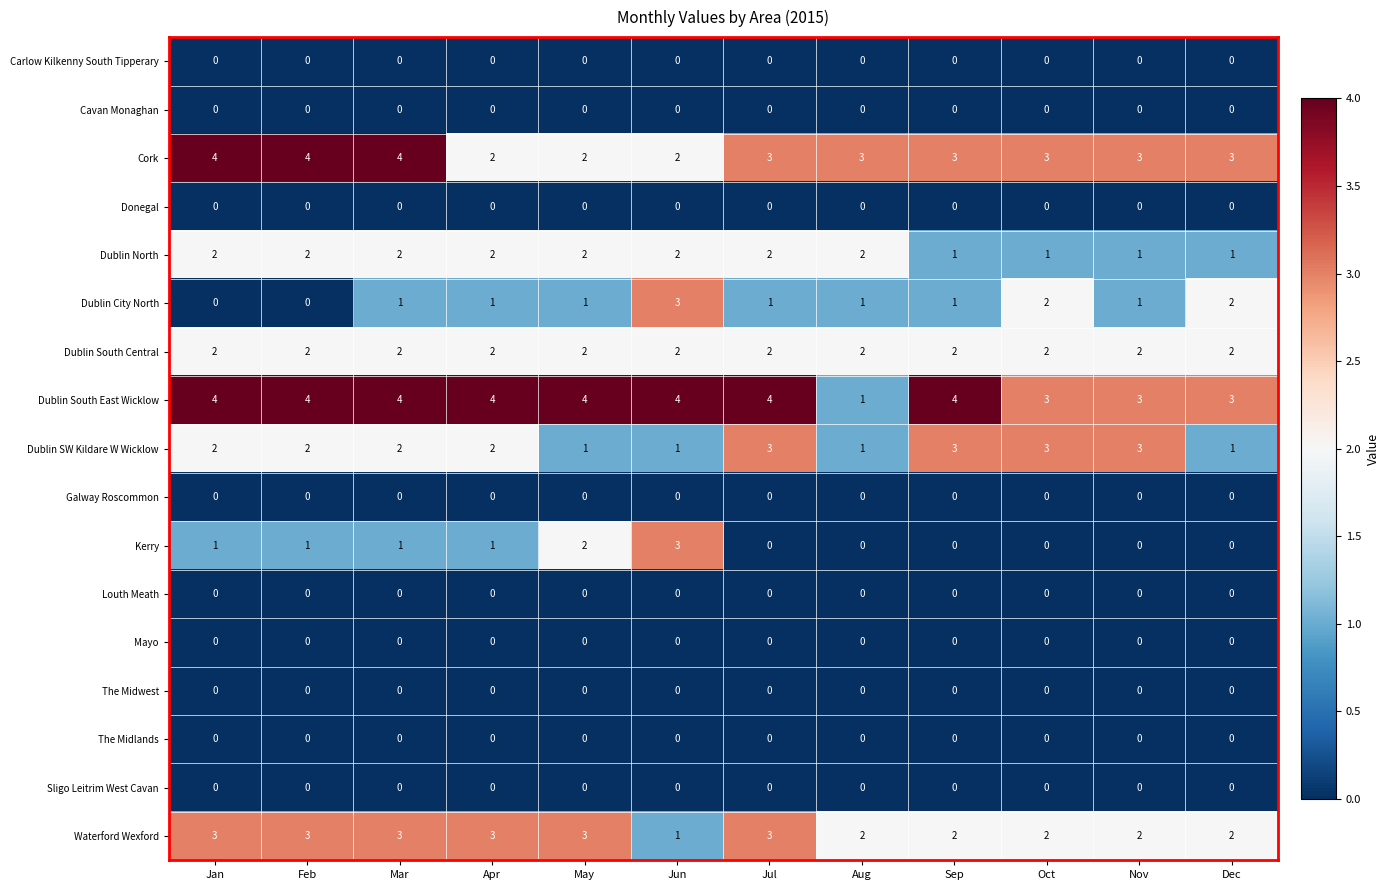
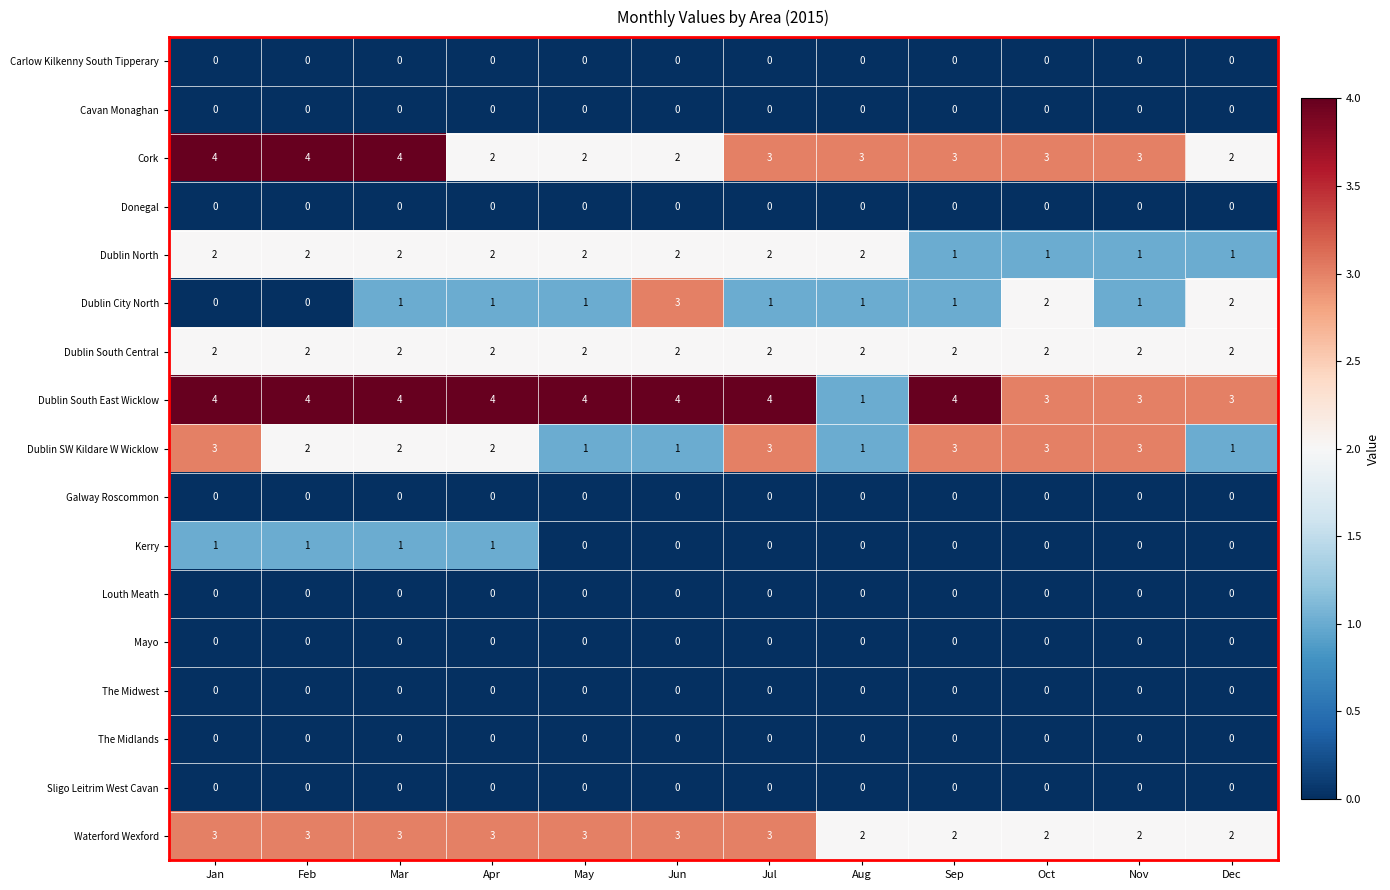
  {
    "Cork": {
      "Jan": 4,
      "Feb": 4,
      "Mar": 4,
      "Apr": 2,
      "May": 2,
      "Jun": 2,
      "Jul": 3,
      "Aug": 3,
      "Sep": 3,
      "Oct": 3,
      "Nov": 3,
-     "Dec": 3
+     "Dec": 2
    },
    "Dublin SW Kildare W Wicklow": {
-     "Jan": 2,
+     "Jan": 3,
      "Feb": 2,
      "Mar": 2,
      "Apr": 2,
      "May": 1,
      "Jun": 1,
      "Jul": 3,
      "Aug": 1,
      "Sep": 3,
      "Oct": 3,
      "Nov": 3,
      "Dec": 1
    },
    "Kerry": {
      "Jan": 1,
      "Feb": 1,
      "Mar": 1,
      "Apr": 1,
-     "May": 2,
-     "Jun": 3,
+     "May": 0,
+     "Jun": 0,
      "Jul": 0,
      "Aug": 0,
      "Sep": 0,
      "Oct": 0,
      "Nov": 0,
      "Dec": 0
    },
    "Waterford Wexford": {
      "Jan": 3,
      "Feb": 3,
      "Mar": 3,
      "Apr": 3,
      "May": 3,
-     "Jun": 1,
+     "Jun": 3,
      "Jul": 3,
      "Aug": 2,
      "Sep": 2,
      "Oct": 2,
      "Nov": 2,
      "Dec": 2
    }
  }
